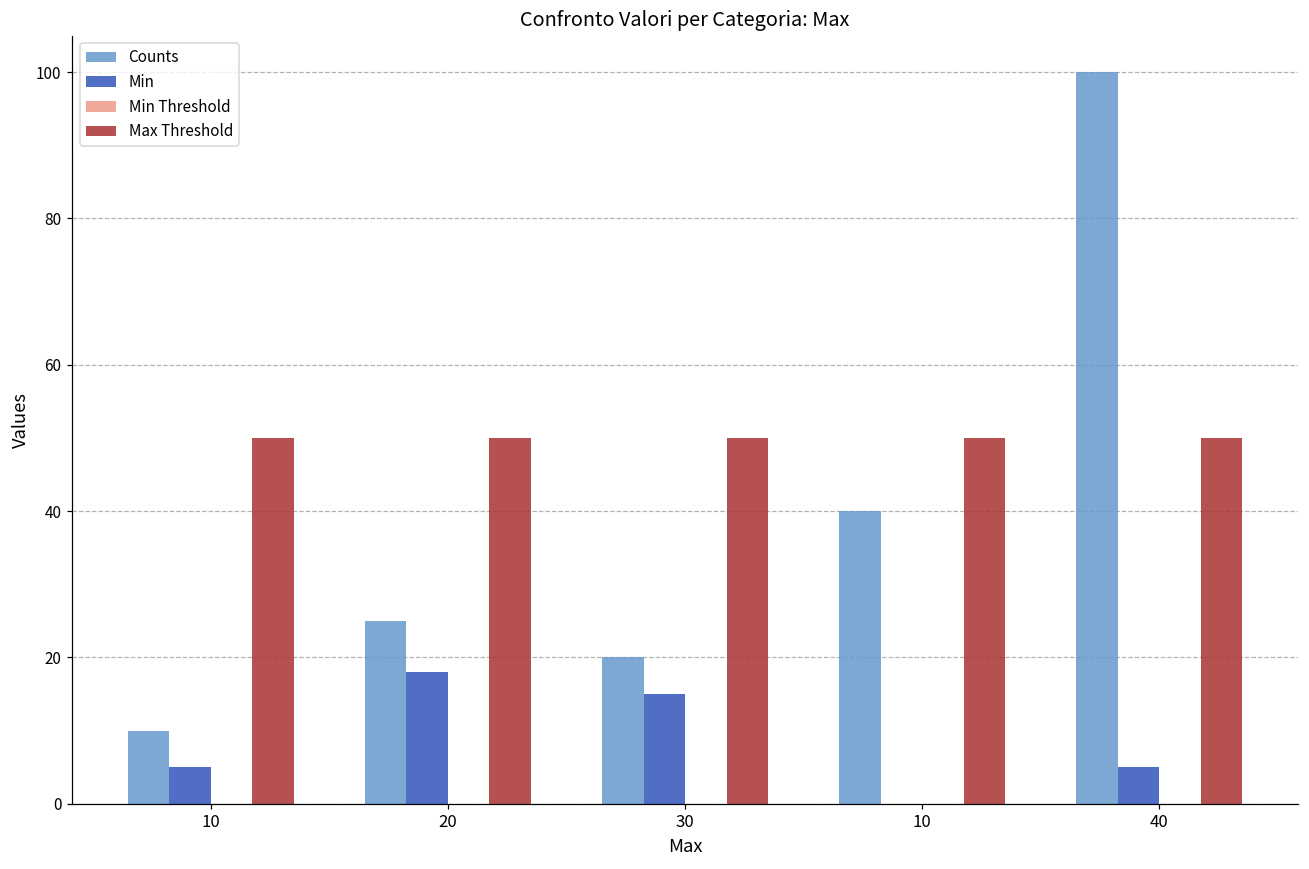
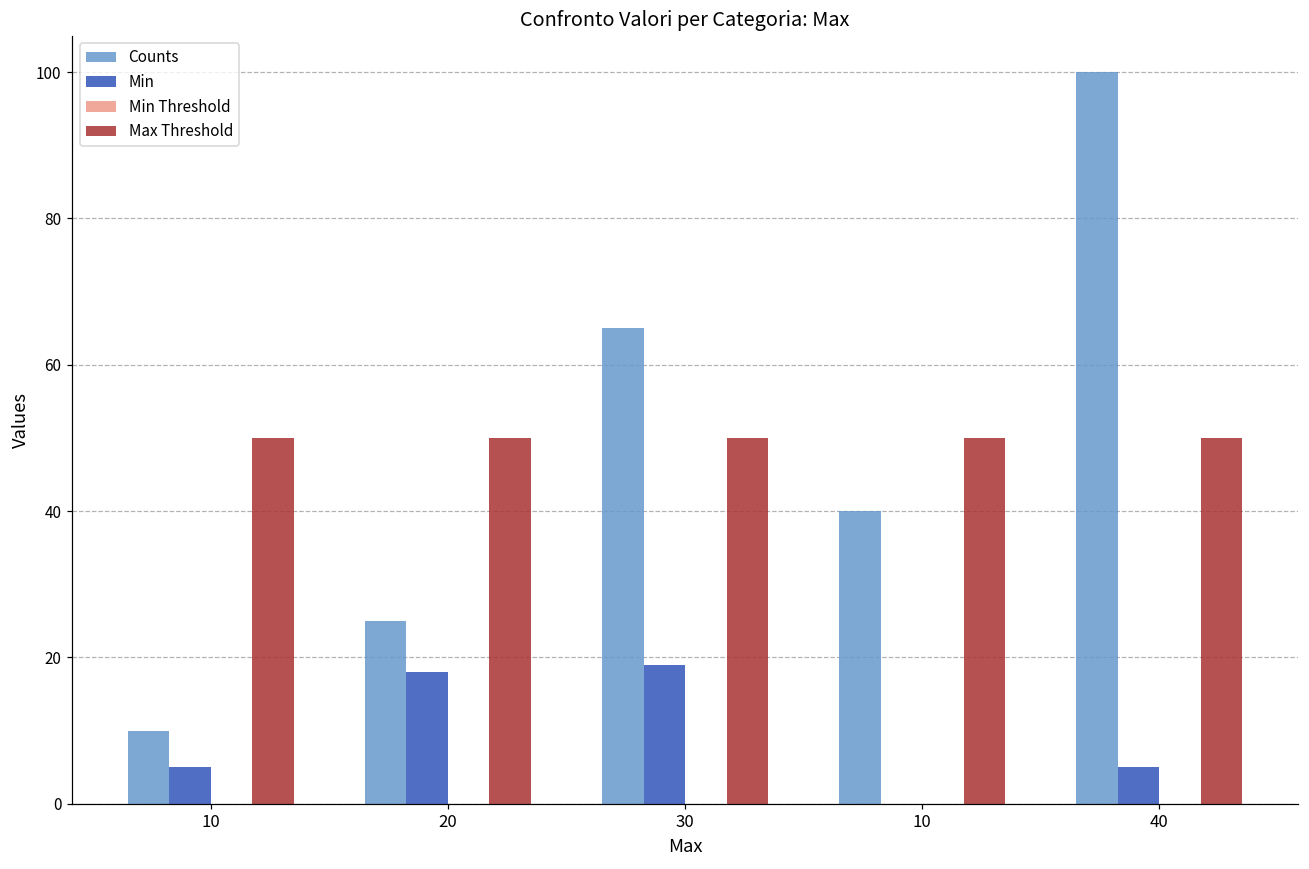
  {
    "Counts": {
      "20": 25,
-     "30": 20,
+     "30": 65,
      "40": 100
    },
    "Min": {
      "20": 18,
-     "30": 15,
+     "30": 19,
      "40": 5
    },
    "Min Threshold": {
      "20": 0,
      "30": 0,
      "40": 0
    },
    "Max Threshold": {
      "20": 50,
      "30": 50,
      "40": 50
    }
  }
